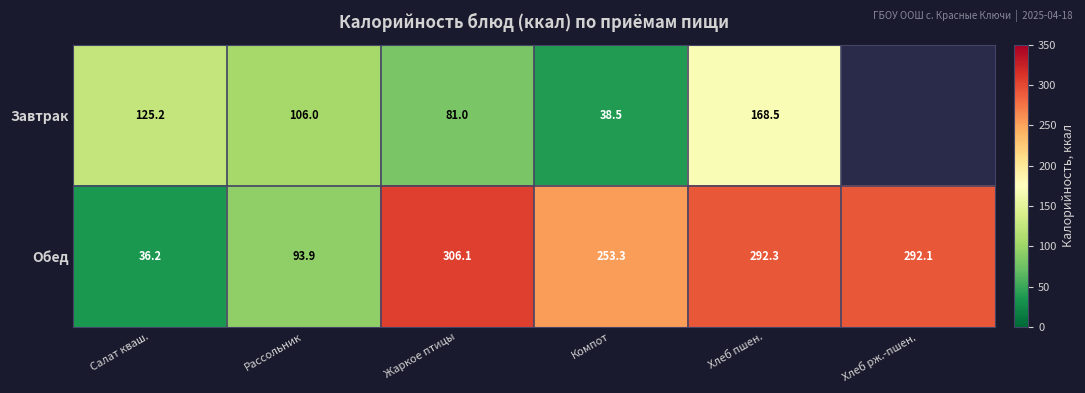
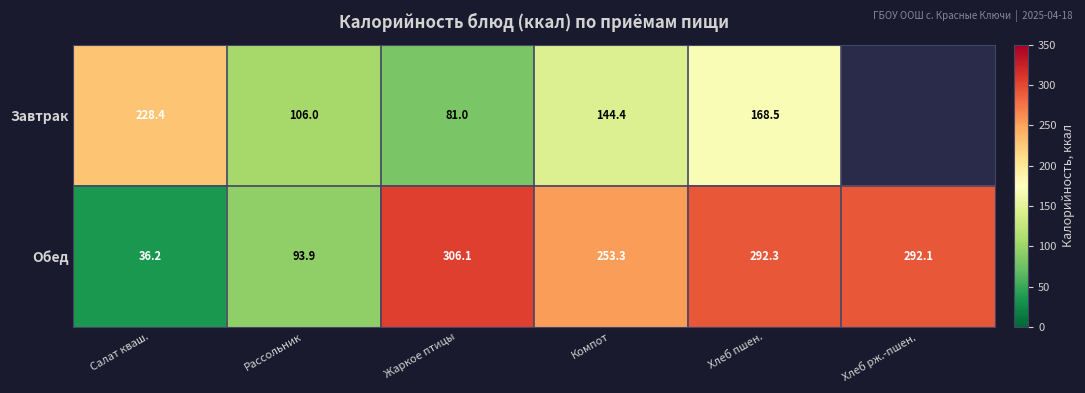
  {
    "Завтрак": {
-     "Салат кваш.": 125.2,
+     "Салат кваш.": 228.4,
      "Рассольник": 106.0,
      "Жаркое птицы": 81.0,
-     "Компот": 38.5,
+     "Компот": 144.4,
      "Хлеб пшен.": 168.5
    },
    "Обед": {
      "Салат кваш.": 36.2,
      "Рассольник": 93.9,
      "Жаркое птицы": 306.1,
      "Компот": 253.3,
      "Хлеб пшен.": 292.3,
      "Хлеб рж.-пшен.": 292.1
    }
  }
